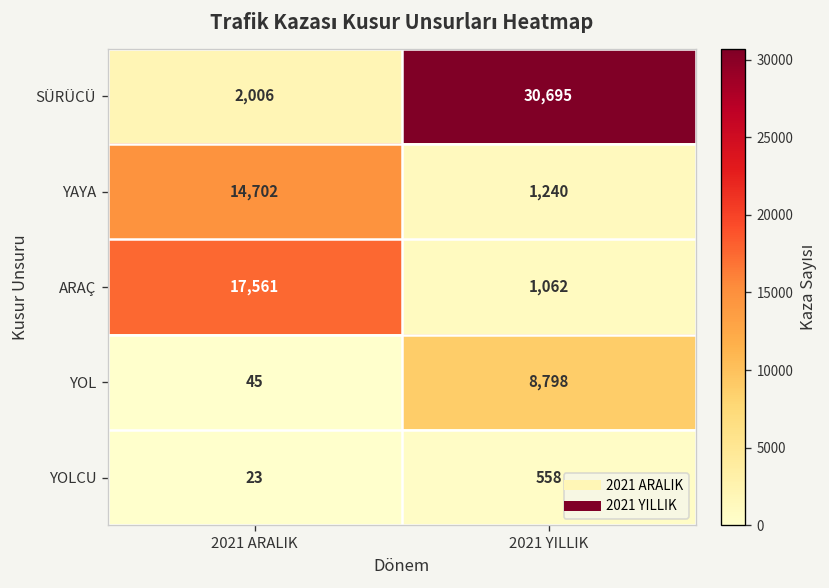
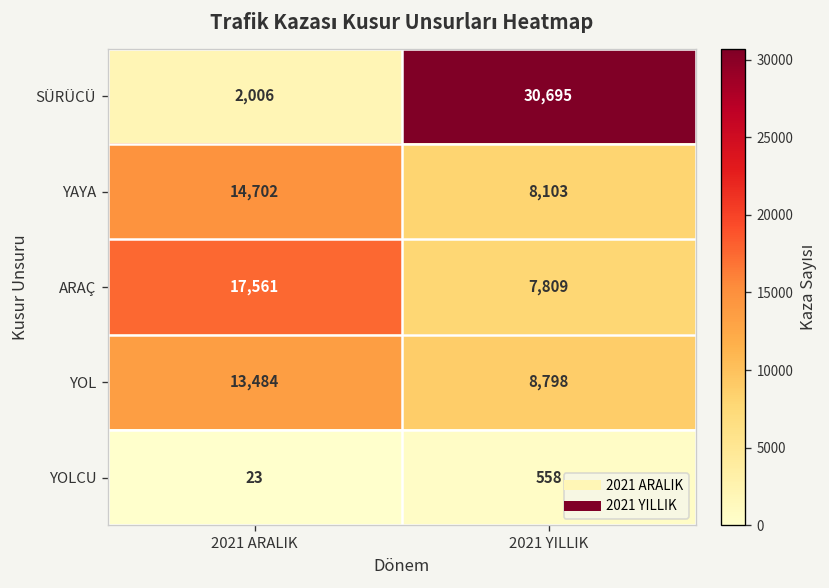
  {
    "SÜRÜCÜ": {
      "2021 ARALIK": "2,006",
      "2021 YILLIK": "30,695"
    },
    "YAYA": {
      "2021 ARALIK": "14,702",
-     "2021 YILLIK": "1,240"
+     "2021 YILLIK": "8,103"
    },
    "ARAÇ": {
      "2021 ARALIK": "17,561",
-     "2021 YILLIK": "1,062"
+     "2021 YILLIK": "7,809"
    },
    "YOL": {
-     "2021 ARALIK": "45",
+     "2021 ARALIK": "13,484",
      "2021 YILLIK": "8,798"
    },
    "YOLCU": {
      "2021 ARALIK": "23",
      "2021 YILLIK": "558"
    }
  }
